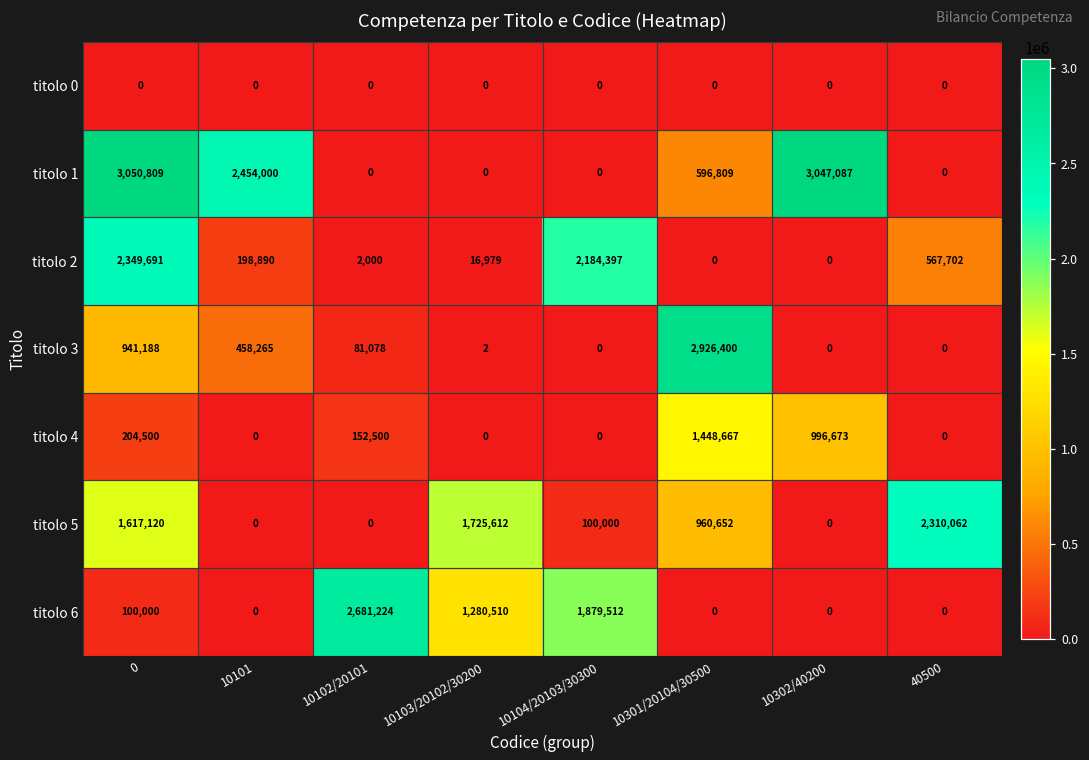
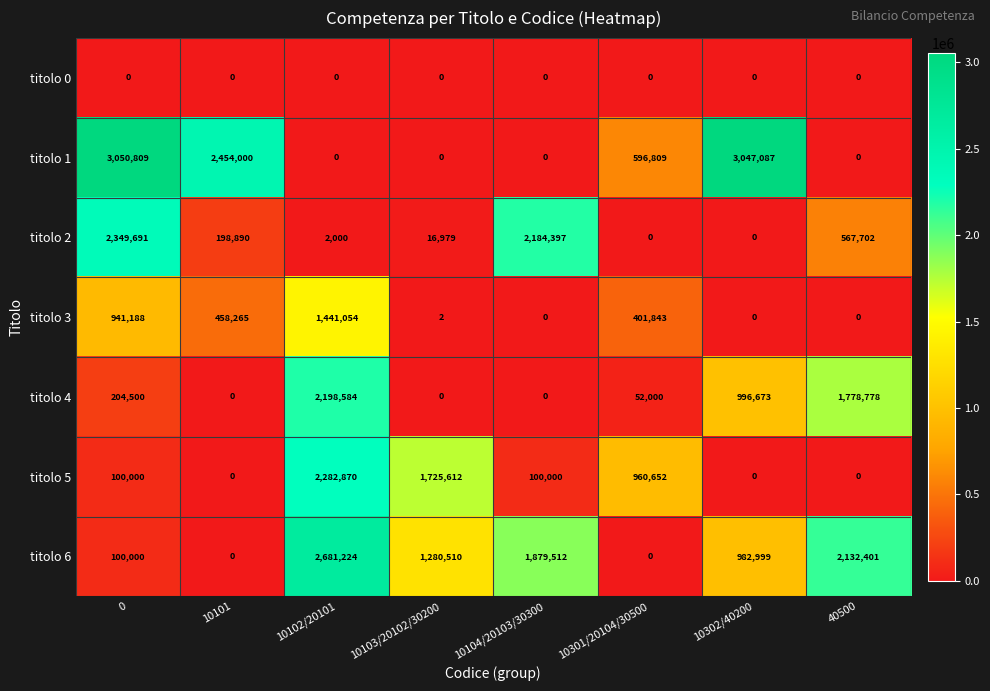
  {
    "titolo 0": {
      "0": "0",
      "10101": "0",
      "10102/20101": "0",
      "10103/20102/30200": "0",
      "10104/20103/30300": "0",
      "10301/20104/30500": "0",
      "10302/40200": "0",
      "40500": "0"
    },
    "titolo 1": {
      "0": "3,050,809",
      "10101": "2,454,000",
      "10102/20101": "0",
      "10103/20102/30200": "0",
      "10104/20103/30300": "0",
      "10301/20104/30500": "596,809",
      "10302/40200": "3,047,087",
      "40500": "0"
    },
    "titolo 2": {
      "0": "2,349,691",
      "10101": "198,890",
      "10102/20101": "2,000",
      "10103/20102/30200": "16,979",
      "10104/20103/30300": "2,184,397",
      "10301/20104/30500": "0",
      "10302/40200": "0",
      "40500": "567,702"
    },
    "titolo 3": {
      "0": "941,188",
      "10101": "458,265",
-     "10102/20101": "81,078",
+     "10102/20101": "1,441,054",
      "10103/20102/30200": "2",
      "10104/20103/30300": "0",
-     "10301/20104/30500": "2,926,400",
+     "10301/20104/30500": "401,843",
      "10302/40200": "0",
      "40500": "0"
    },
    "titolo 4": {
      "0": "204,500",
      "10101": "0",
-     "10102/20101": "152,500",
+     "10102/20101": "2,198,584",
      "10103/20102/30200": "0",
      "10104/20103/30300": "0",
-     "10301/20104/30500": "1,448,667",
+     "10301/20104/30500": "52,000",
      "10302/40200": "996,673",
-     "40500": "0"
+     "40500": "1,778,778"
    },
    "titolo 5": {
-     "0": "1,617,120",
+     "0": "100,000",
      "10101": "0",
-     "10102/20101": "0",
+     "10102/20101": "2,282,870",
      "10103/20102/30200": "1,725,612",
      "10104/20103/30300": "100,000",
      "10301/20104/30500": "960,652",
      "10302/40200": "0",
-     "40500": "2,310,062"
+     "40500": "0"
    },
    "titolo 6": {
      "0": "100,000",
      "10101": "0",
      "10102/20101": "2,681,224",
      "10103/20102/30200": "1,280,510",
      "10104/20103/30300": "1,879,512",
      "10301/20104/30500": "0",
-     "10302/40200": "0",
-     "40500": "0"
+     "10302/40200": "982,999",
+     "40500": "2,132,401"
    }
  }
